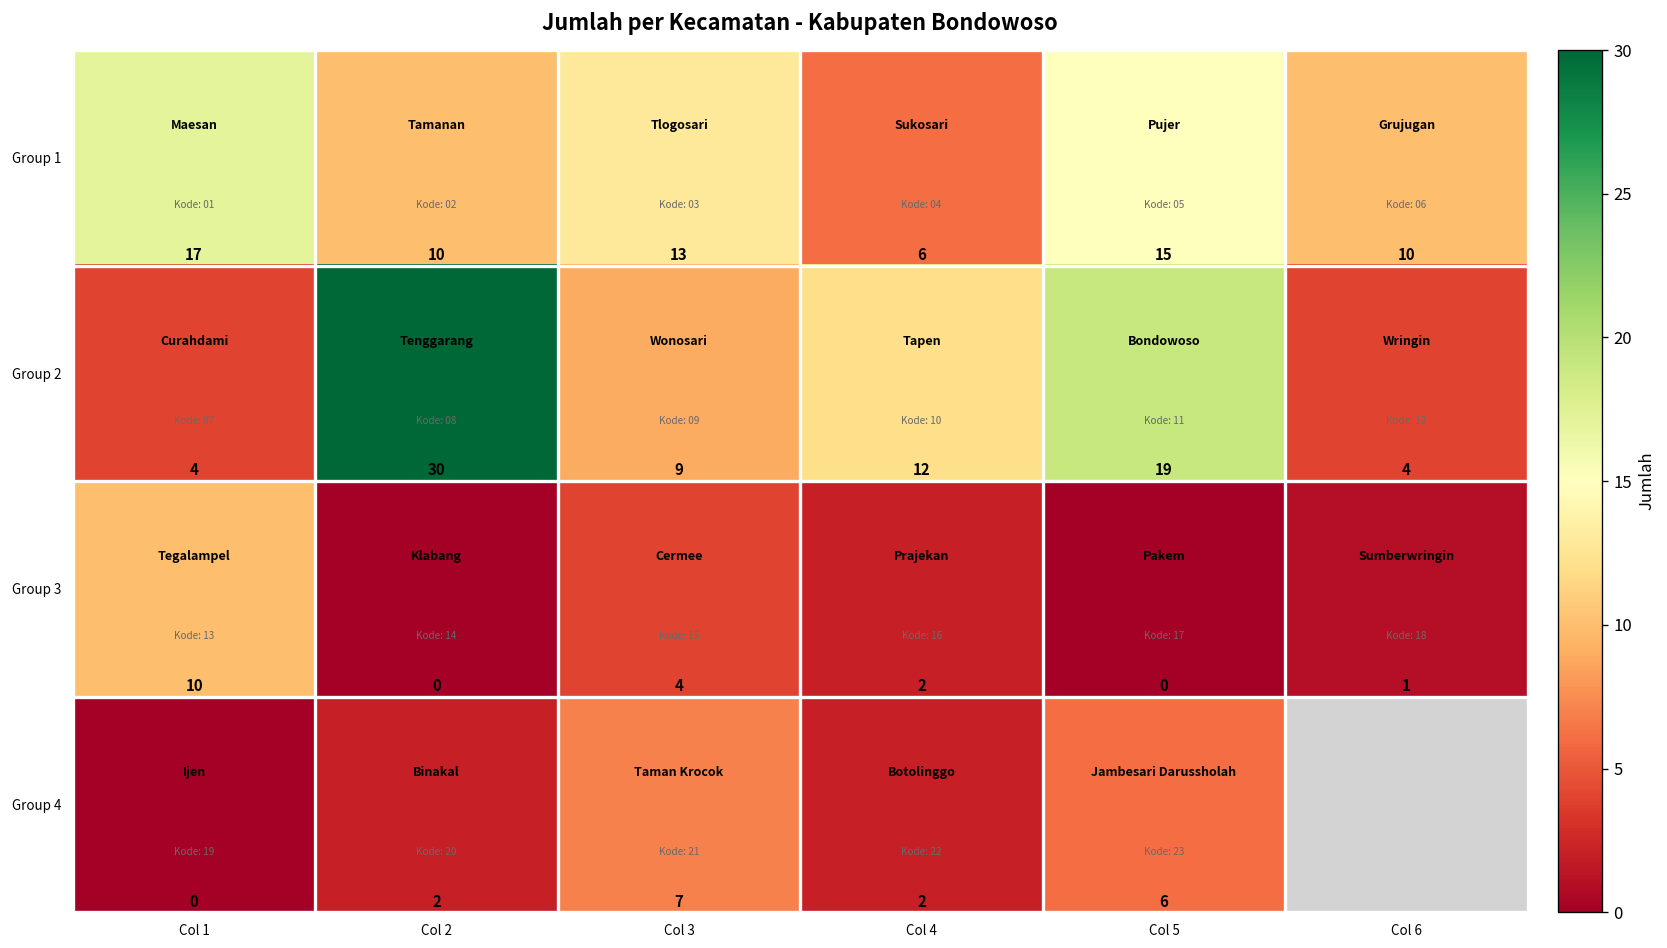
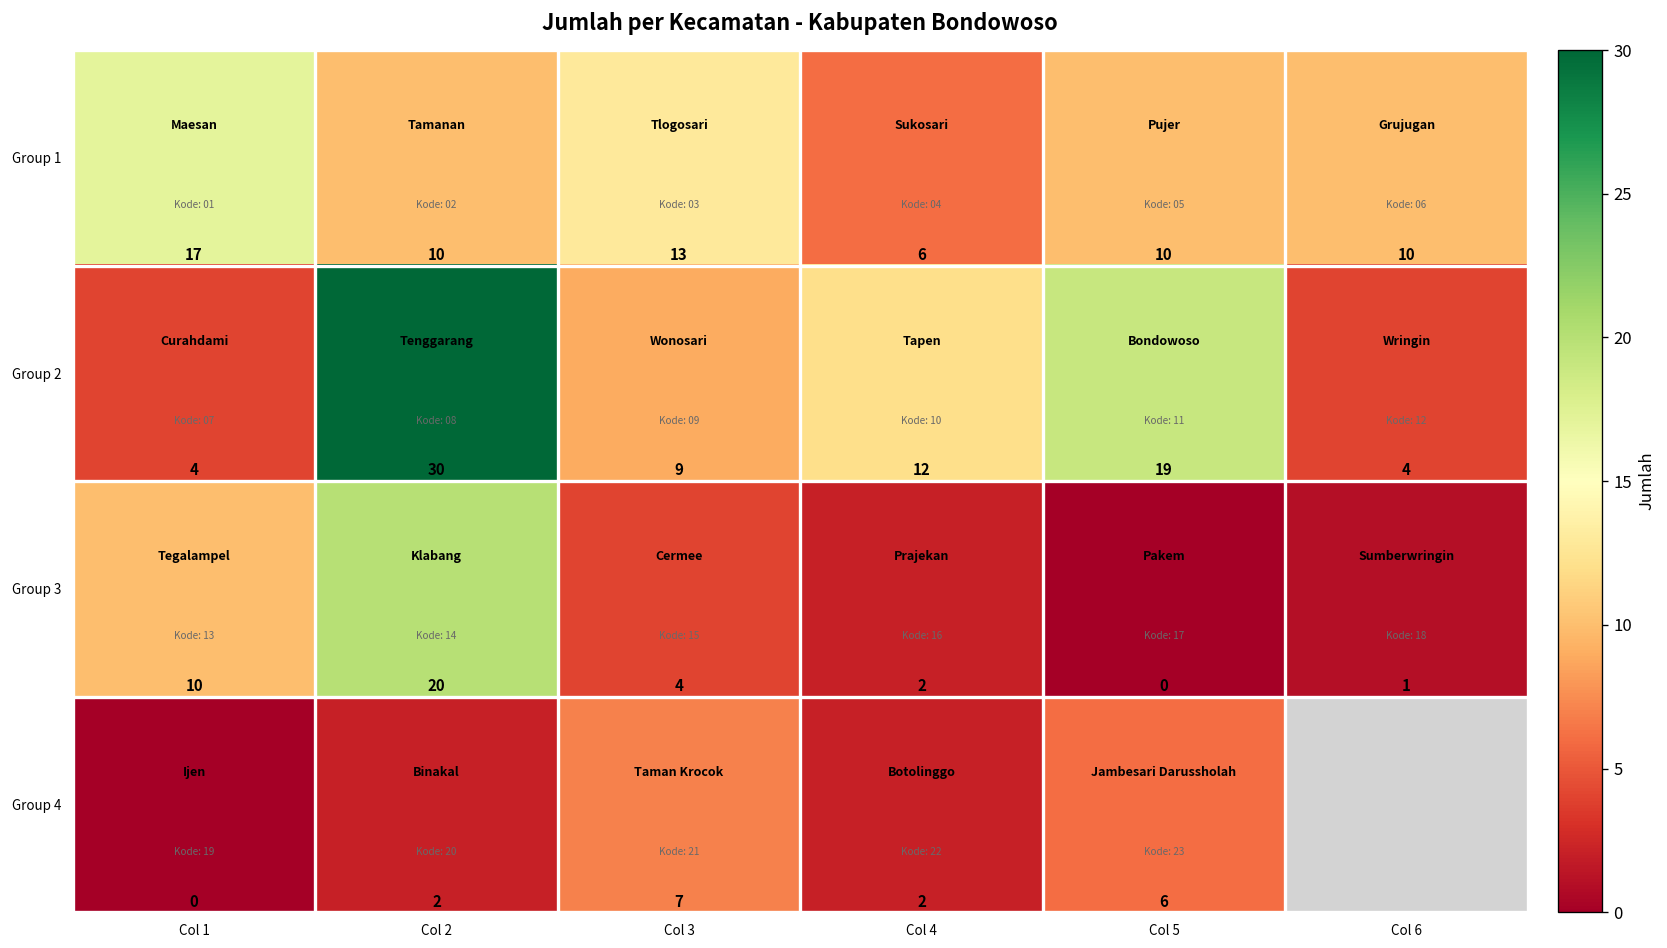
  {
    "Group 1": {
-     "Col 5": 15
+     "Col 5": 10
    },
    "Group 3": {
-     "Col 2": 0
+     "Col 2": 20
    }
  }
